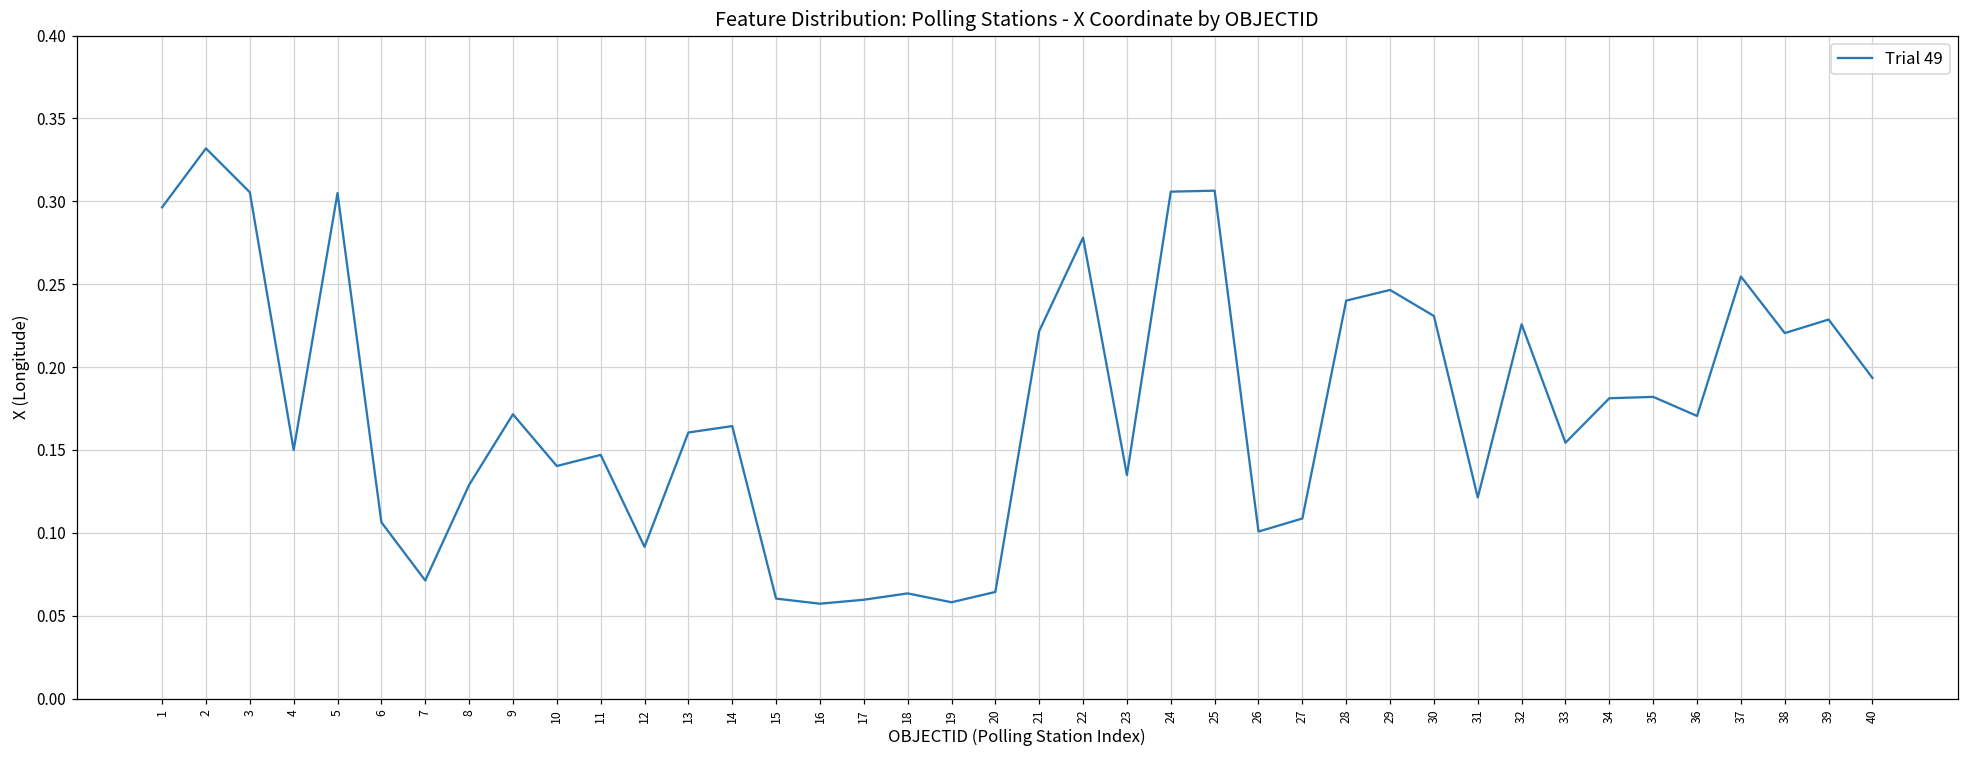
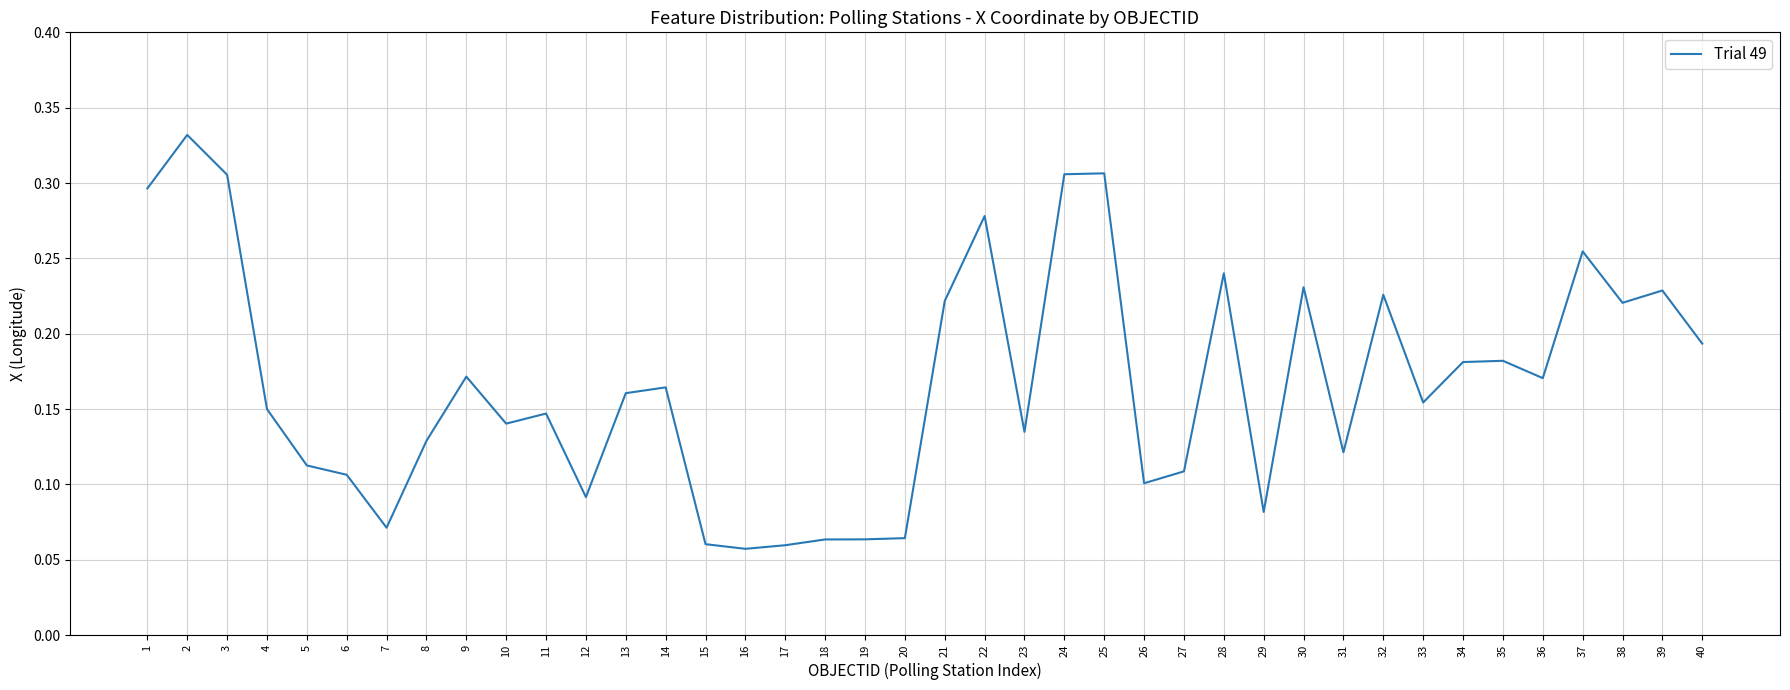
  {
    "1": 0.296,
    "2": 0.332,
    "3": 0.305,
    "4": 0.150,
-   "5": 0.305,
+   "5": 0.113,
    "6": 0.106,
    "7": 0.071,
    "8": 0.129,
    "9": 0.171,
    "10": 0.140,
    "11": 0.147,
    "12": 0.092,
    "13": 0.161,
    "14": 0.164,
    "15": 0.060,
    "16": 0.057,
    "17": 0.060,
    "18": 0.063,
-   "19": 0.058,
+   "19": 0.063,
    "20": 0.064,
    "21": 0.222,
    "22": 0.278,
    "23": 0.135,
    "24": 0.306,
    "25": 0.306,
    "26": 0.101,
    "27": 0.109,
    "28": 0.240,
-   "29": 0.247,
+   "29": 0.082,
    "30": 0.231,
    "31": 0.121,
    "32": 0.226,
    "33": 0.154,
    "34": 0.181,
    "35": 0.182,
    "36": 0.170,
    "37": 0.255,
    "38": 0.220,
    "39": 0.229,
    "40": 0.193
  }
